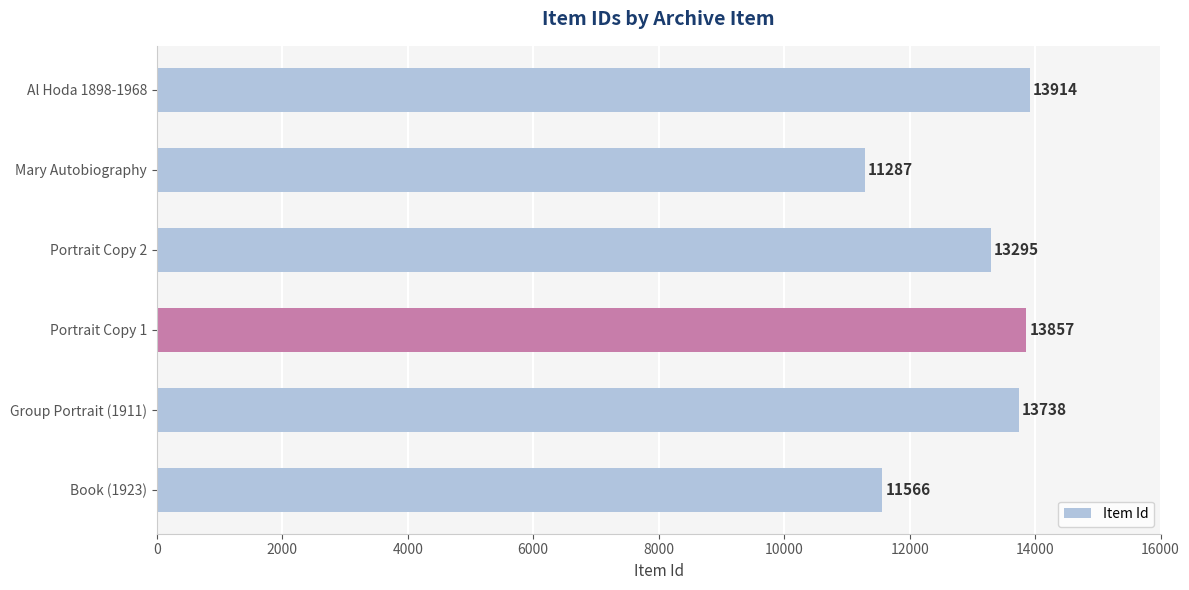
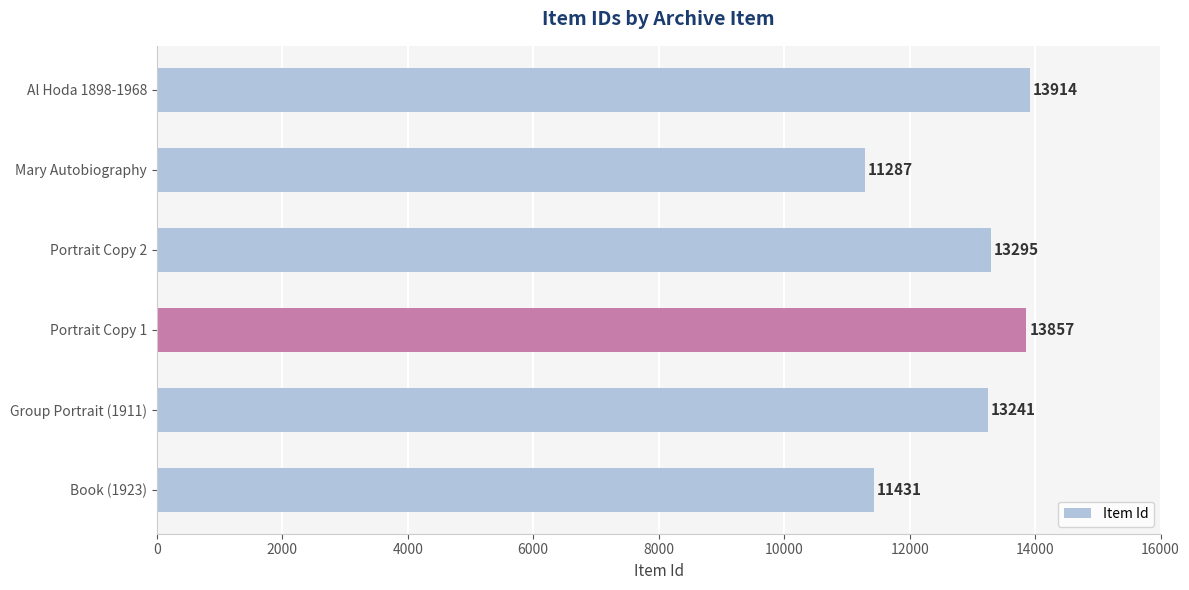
  {
    "Al Hoda 1898-1968": 13914,
    "Mary Autobiography": 11287,
    "Portrait Copy 2": 13295,
    "Portrait Copy 1": 13857,
-   "Group Portrait (1911)": 13738,
-   "Book (1923)": 11566
+   "Group Portrait (1911)": 13241,
+   "Book (1923)": 11431
  }
